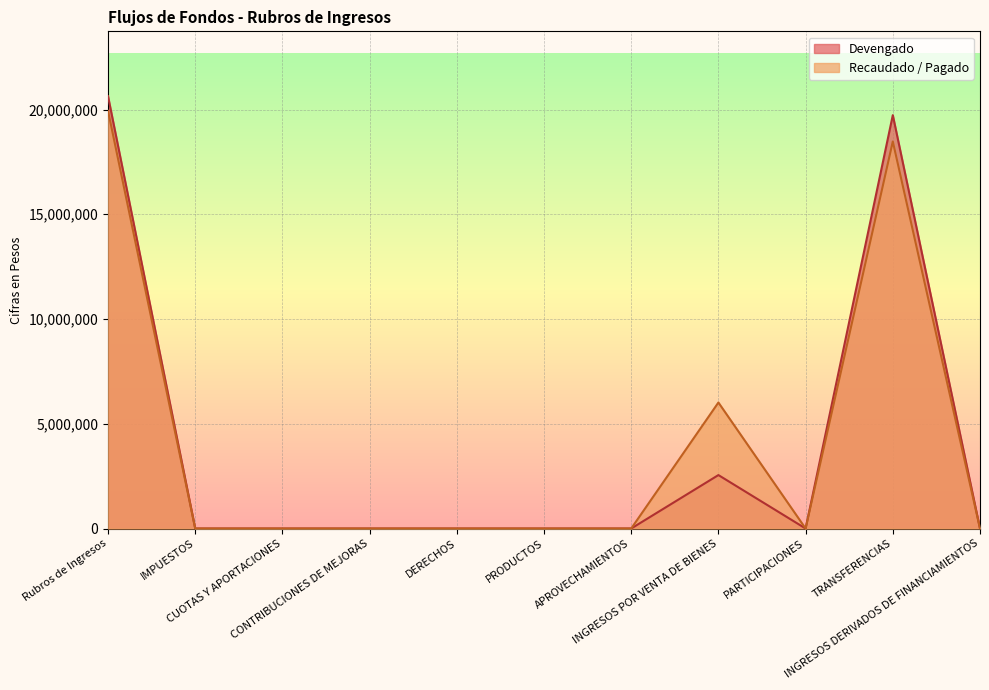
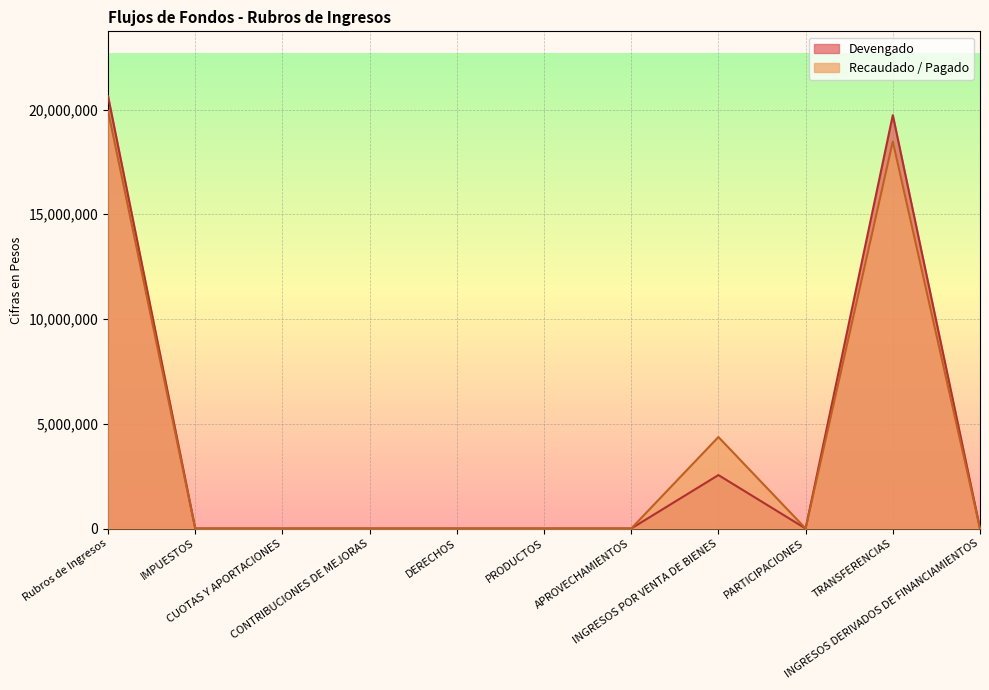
  {
    "Devengado": {
      "Rubros de Ingresos": "20,600,000",
      "INGRESOS POR VENTA DE BIENES": "2,600,000",
      "TRANSFERENCIAS": "19,700,000"
    },
    "Recaudado / Pagado": {
      "Rubros de Ingresos": "19,900,000",
-     "INGRESOS POR VENTA DE BIENES": "6,000,000",
+     "INGRESOS POR VENTA DE BIENES": "4,400,000",
      "TRANSFERENCIAS": "18,500,000"
    }
  }
